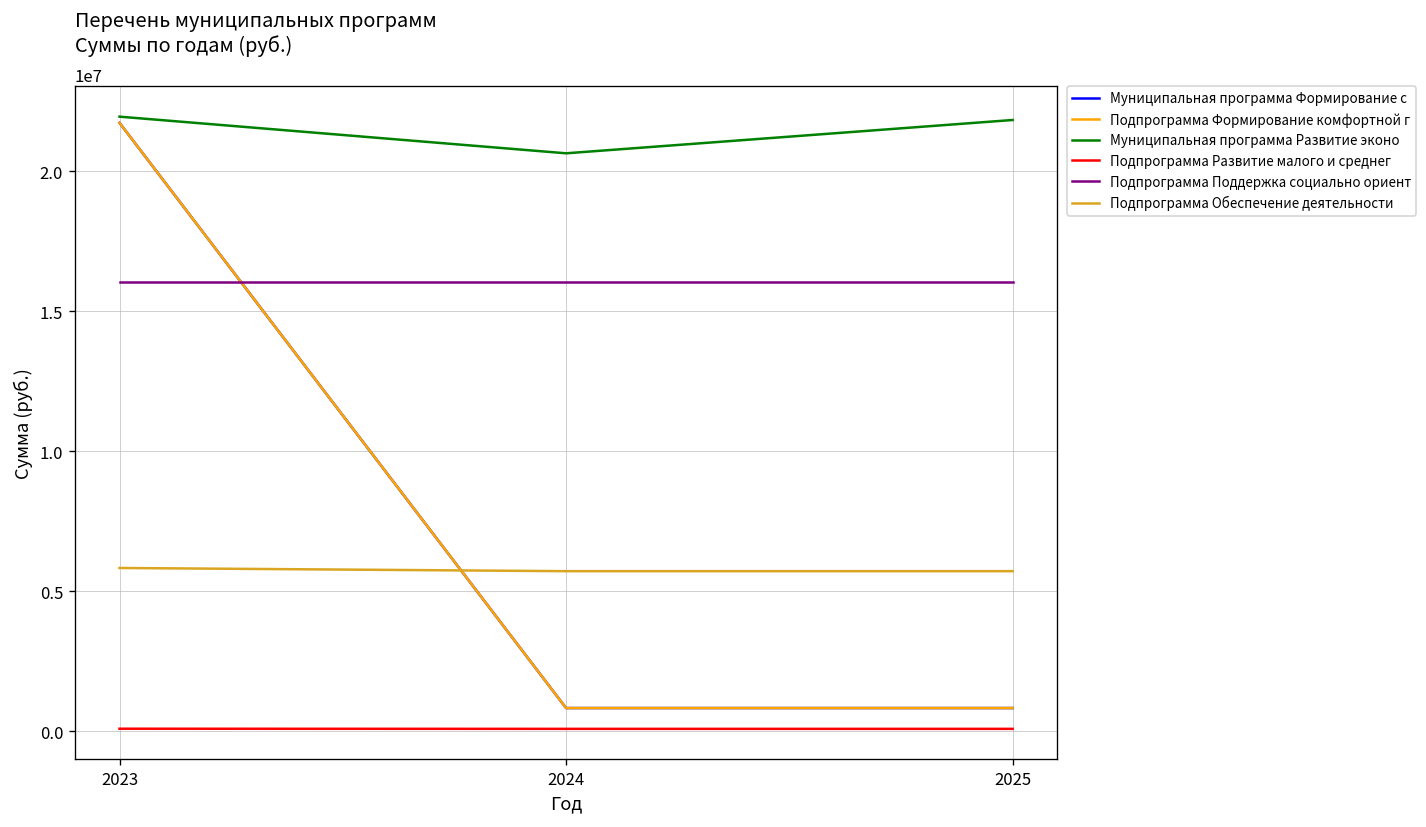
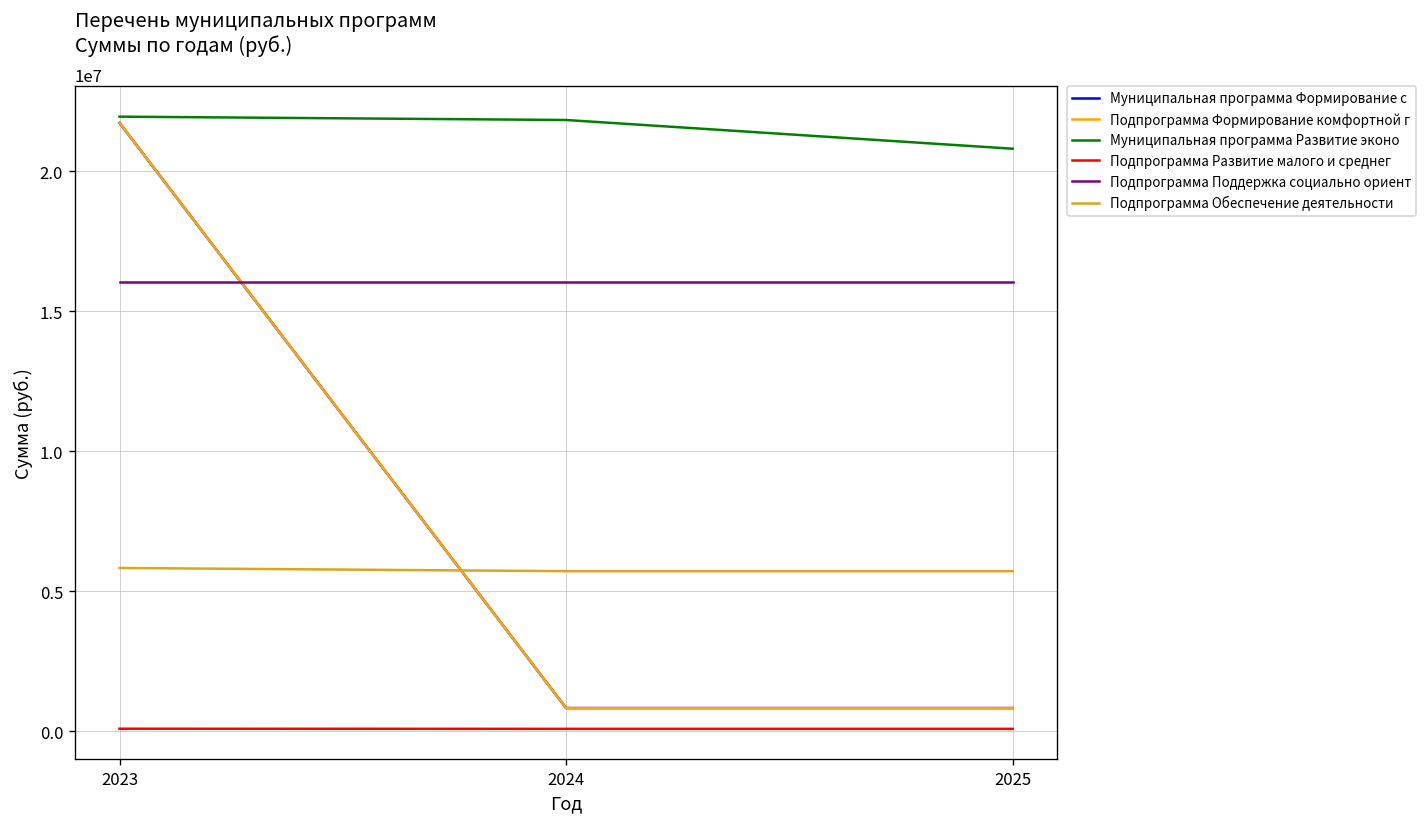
  {
    "Муниципальная программа Развитие эконо": {
      "2023": 21900000,
-     "2024": 20600000,
-     "2025": 21800000
+     "2024": 21800000,
+     "2025": 20800000
    },
    "Подпрограмма Развитие малого и среднег": {
      "2023": 100000,
      "2024": 100000,
      "2025": 100000
    },
    "Подпрограмма Поддержка социально ориент": {
      "2023": 16000000,
      "2024": 16000000,
      "2025": 16000000
    }
  }
